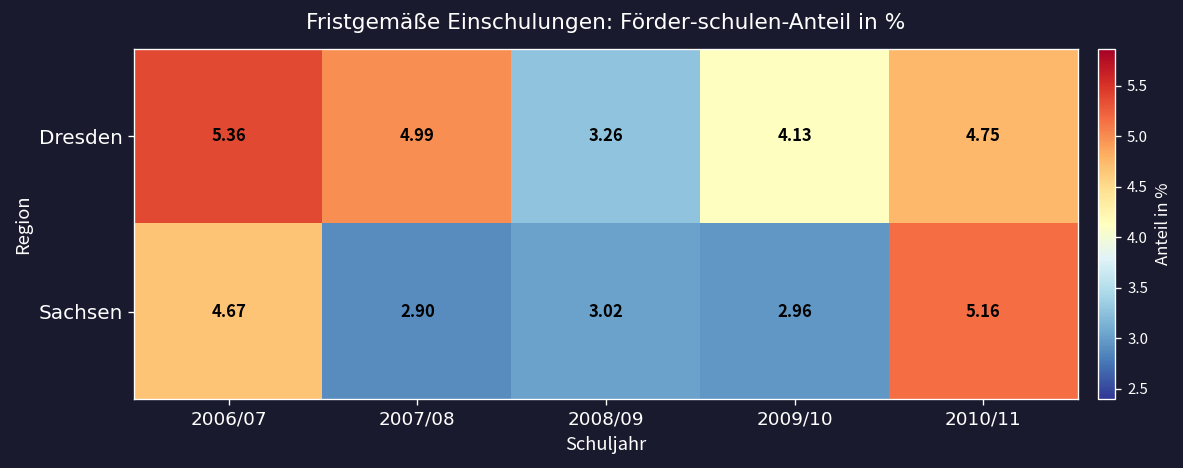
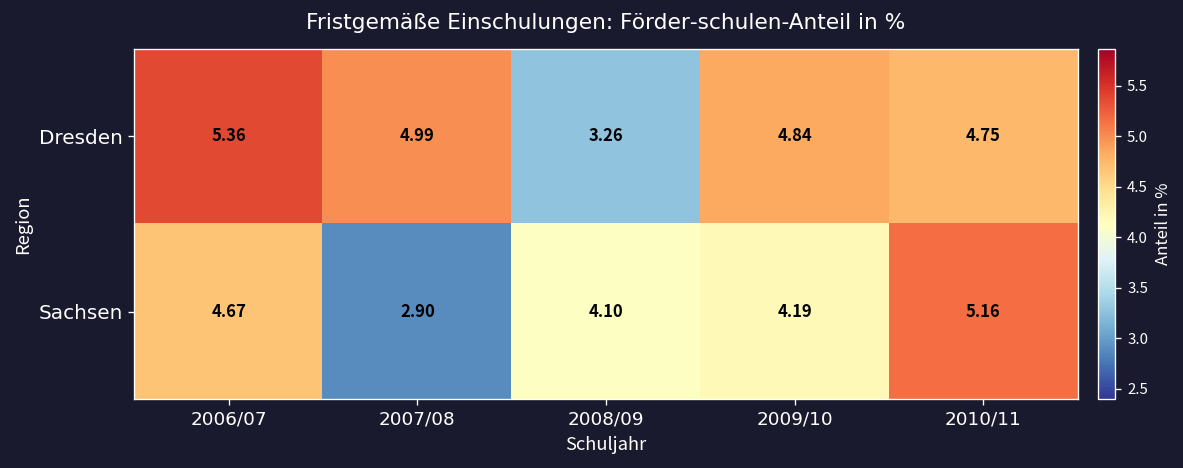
  {
    "Dresden": {
      "2006/07": 5.36,
      "2007/08": 4.99,
      "2008/09": 3.26,
-     "2009/10": 4.13,
+     "2009/10": 4.84,
      "2010/11": 4.75
    },
    "Sachsen": {
      "2006/07": 4.67,
      "2007/08": 2.90,
-     "2008/09": 3.02,
-     "2009/10": 2.96,
+     "2008/09": 4.10,
+     "2009/10": 4.19,
      "2010/11": 5.16
    }
  }
